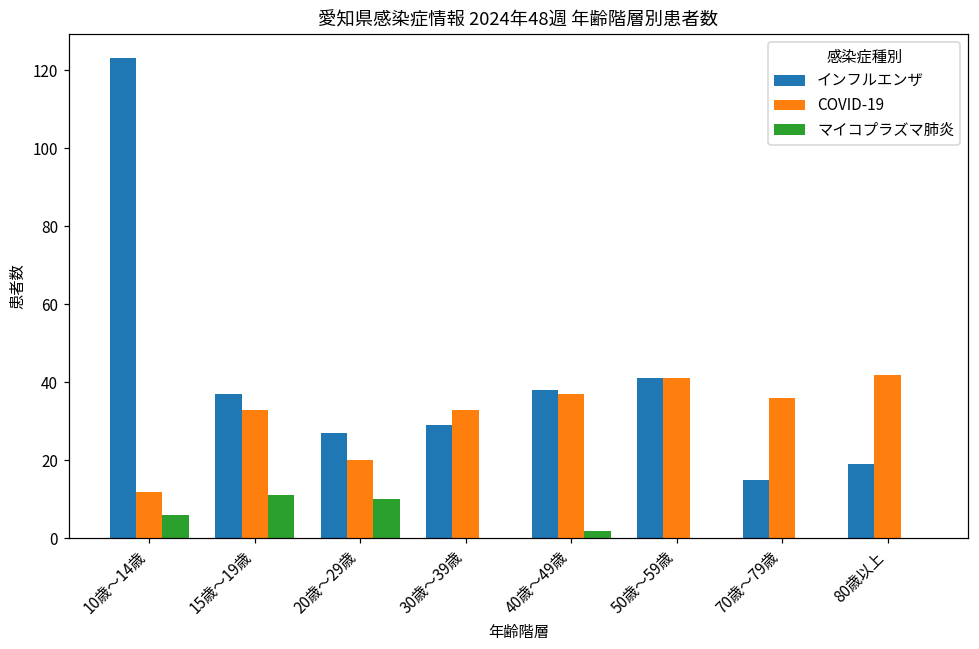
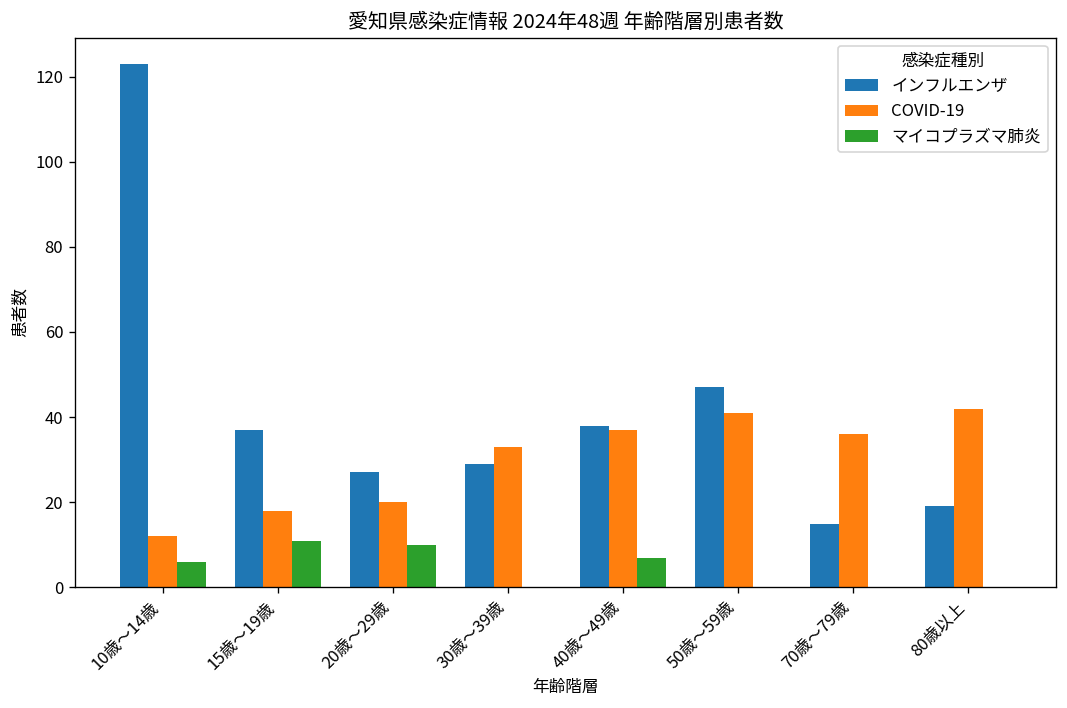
  {
    "インフルエンザ": {
      "10歳～14歳": 123,
      "15歳～19歳": 37,
      "20歳～29歳": 27,
      "30歳～39歳": 29,
      "40歳～49歳": 38,
-     "50歳～59歳": 41,
+     "50歳～59歳": 47,
      "70歳～79歳": 15,
      "80歳以上": 19
    },
    "COVID-19": {
      "10歳～14歳": 12,
-     "15歳～19歳": 33,
+     "15歳～19歳": 18,
      "20歳～29歳": 20,
      "30歳～39歳": 33,
      "40歳～49歳": 37,
      "50歳～59歳": 41,
      "70歳～79歳": 36,
      "80歳以上": 42
    },
    "マイコプラズマ肺炎": {
      "10歳～14歳": 6,
      "15歳～19歳": 11,
      "20歳～29歳": 10,
      "30歳～39歳": 0,
-     "40歳～49歳": 2,
+     "40歳～49歳": 7,
      "50歳～59歳": 0,
      "70歳～79歳": 0,
      "80歳以上": 0
    }
  }
